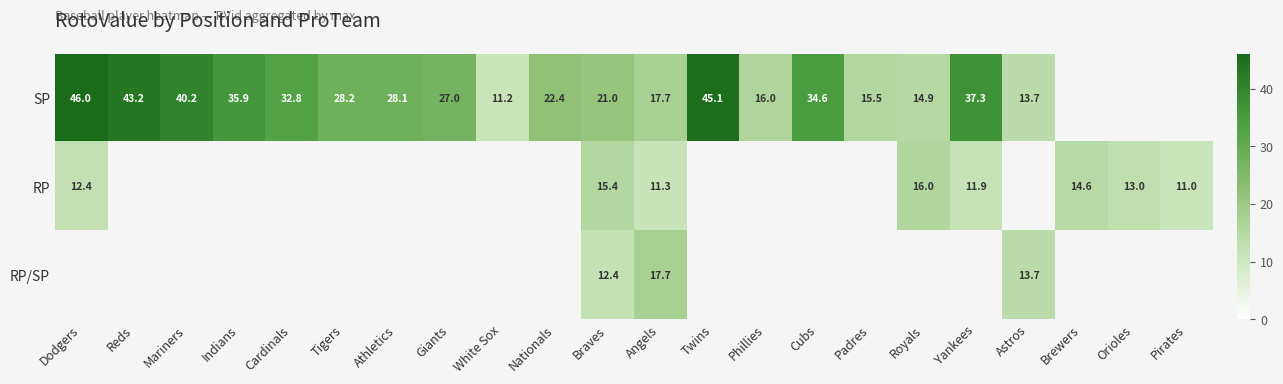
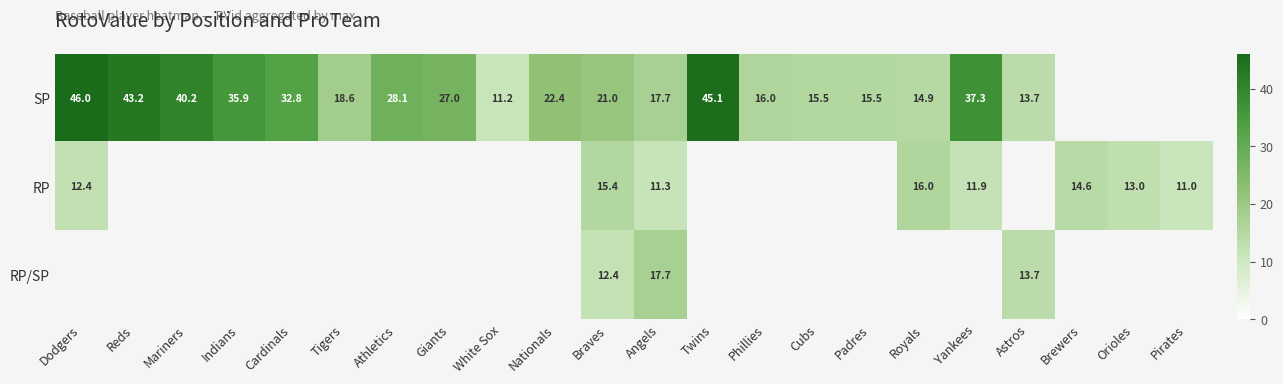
  {
    "SP": {
      "Dodgers": 46.0,
      "Reds": 43.2,
      "Mariners": 40.2,
      "Indians": 35.9,
      "Cardinals": 32.8,
-     "Tigers": 28.2,
+     "Tigers": 18.6,
      "Athletics": 28.1,
      "Giants": 27.0,
      "White Sox": 11.2,
      "Nationals": 22.4,
      "Braves": 21.0,
      "Angels": 17.7,
      "Twins": 45.1,
      "Phillies": 16.0,
-     "Cubs": 34.6,
+     "Cubs": 15.5,
      "Padres": 15.5,
      "Royals": 14.9,
      "Yankees": 37.3,
      "Astros": 13.7
    },
    "RP": {
      "Dodgers": 12.4,
      "Braves": 15.4,
      "Angels": 11.3,
      "Royals": 16.0,
      "Yankees": 11.9,
      "Brewers": 14.6,
      "Orioles": 13.0,
      "Pirates": 11.0
    },
    "RP/SP": {
      "Braves": 12.4,
      "Angels": 17.7,
      "Astros": 13.7
    }
  }
